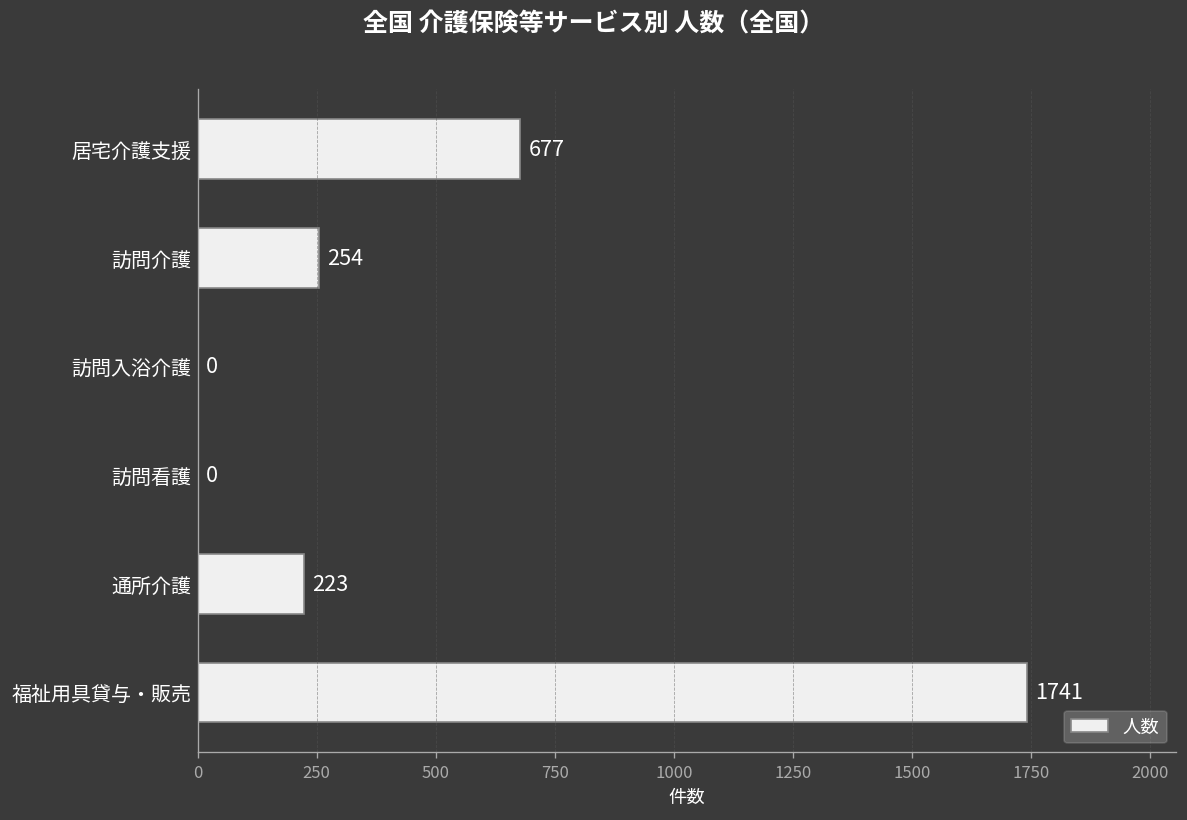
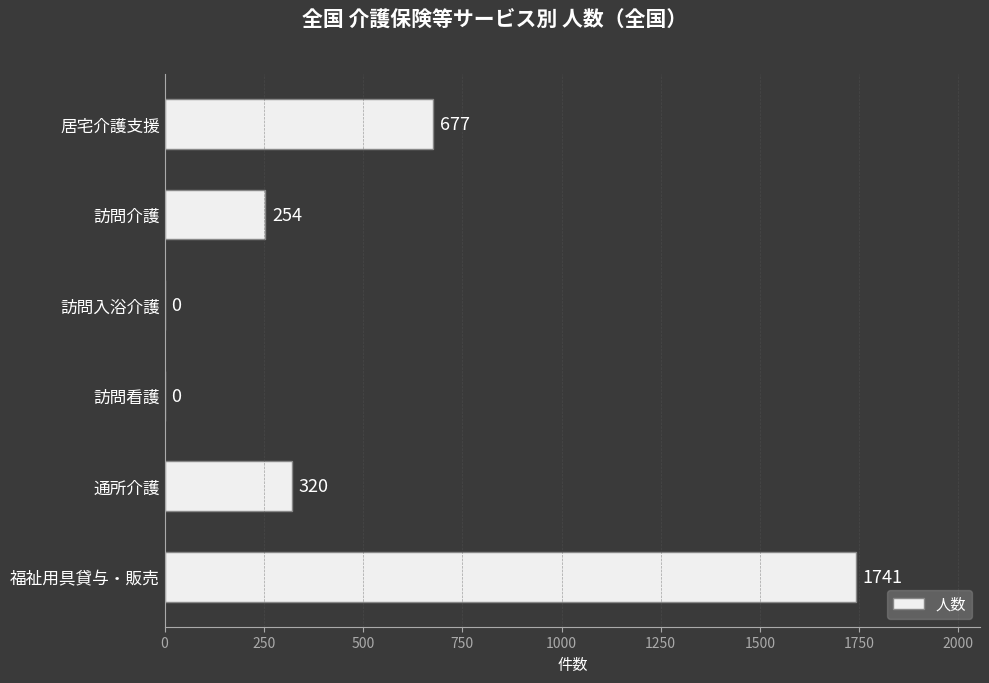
  {
    "居宅介護支援": 677,
    "訪問介護": 254,
    "訪問入浴介護": 0,
    "訪問看護": 0,
-   "通所介護": 223,
+   "通所介護": 320,
    "福祉用具貸与・販売": 1741
  }
